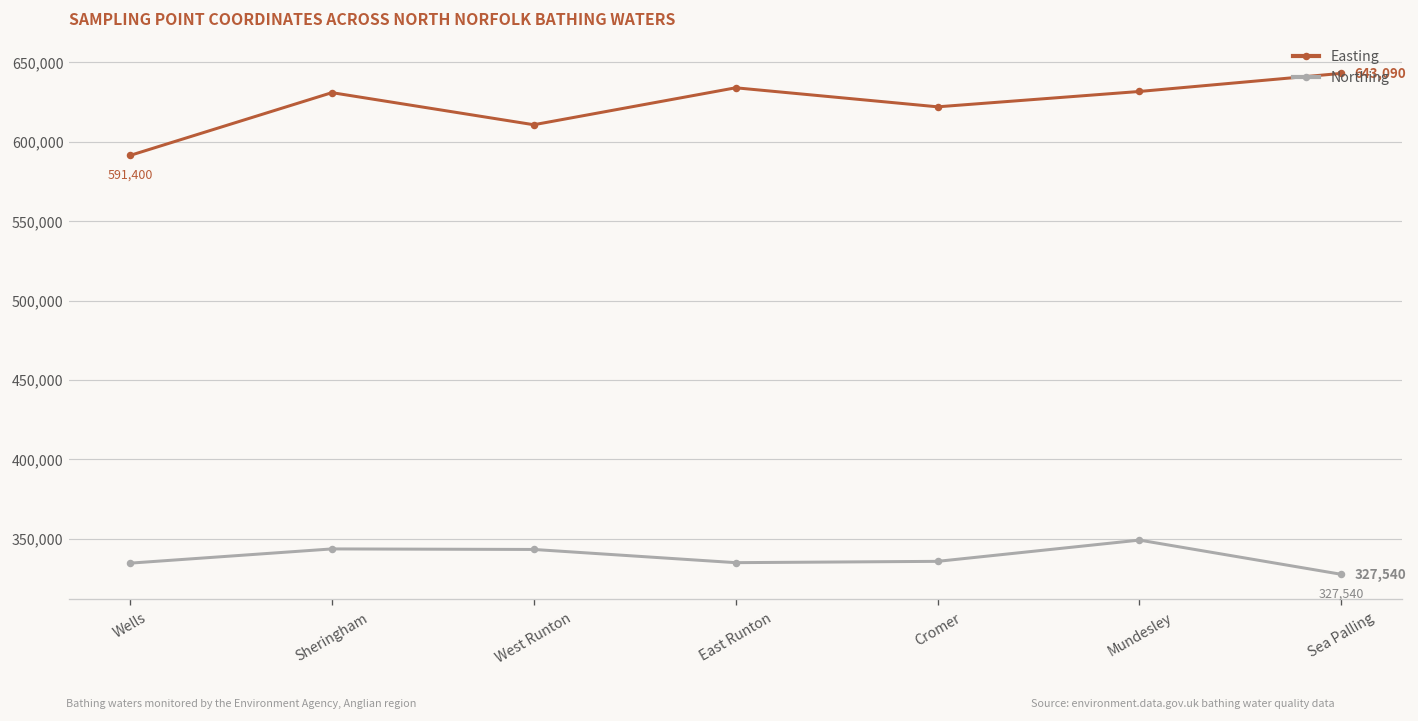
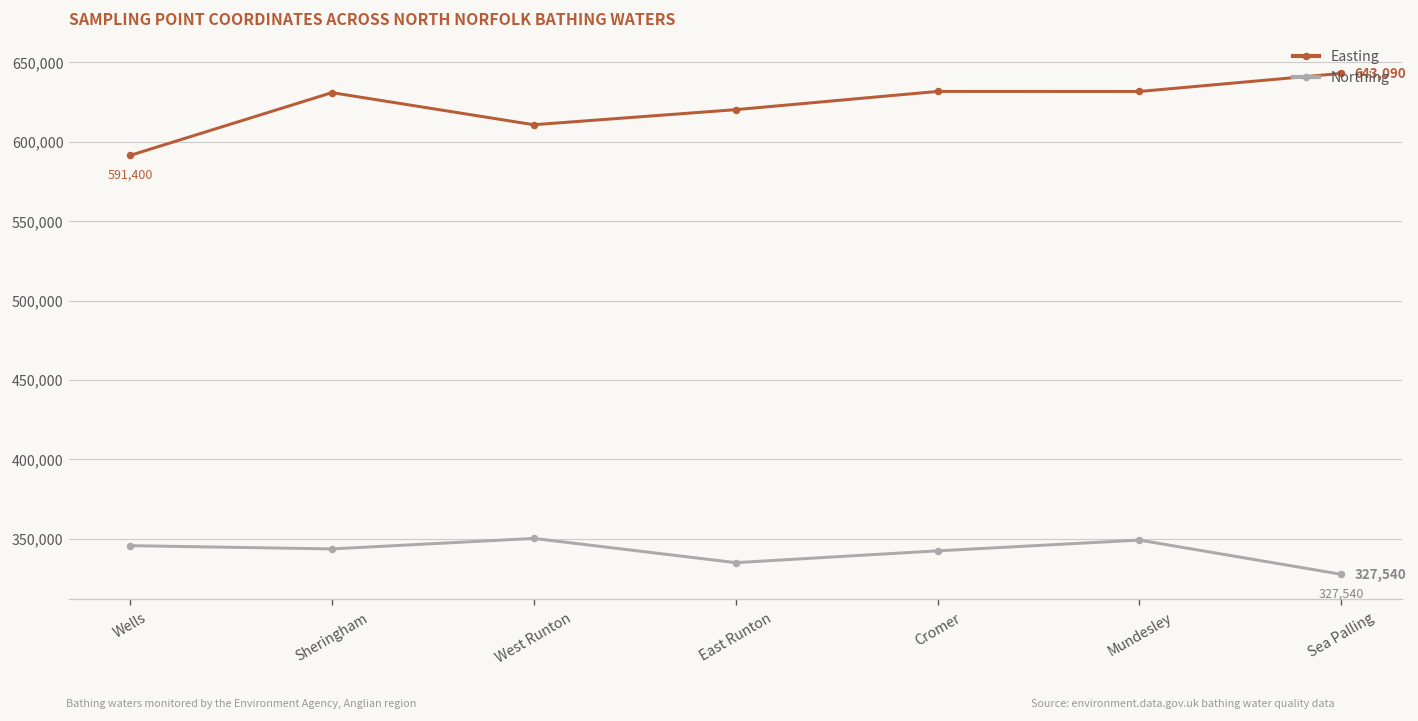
  {
    "Easting": {
      "Sheringham": "631,000",
      "West Runton": "611,000",
-     "East Runton": "634,000",
-     "Cromer": "622,000",
+     "East Runton": "620,000",
+     "Cromer": "632,000",
      "Mundesley": "632,000"
    },
    "Northing": {
-     "Wells": "335,000",
+     "Wells": "346,000",
      "Sheringham": "344,000",
-     "West Runton": "343,000",
+     "West Runton": "350,000",
      "East Runton": "335,000",
-     "Cromer": "336,000",
+     "Cromer": "342,000",
      "Mundesley": "349,000"
    }
  }
